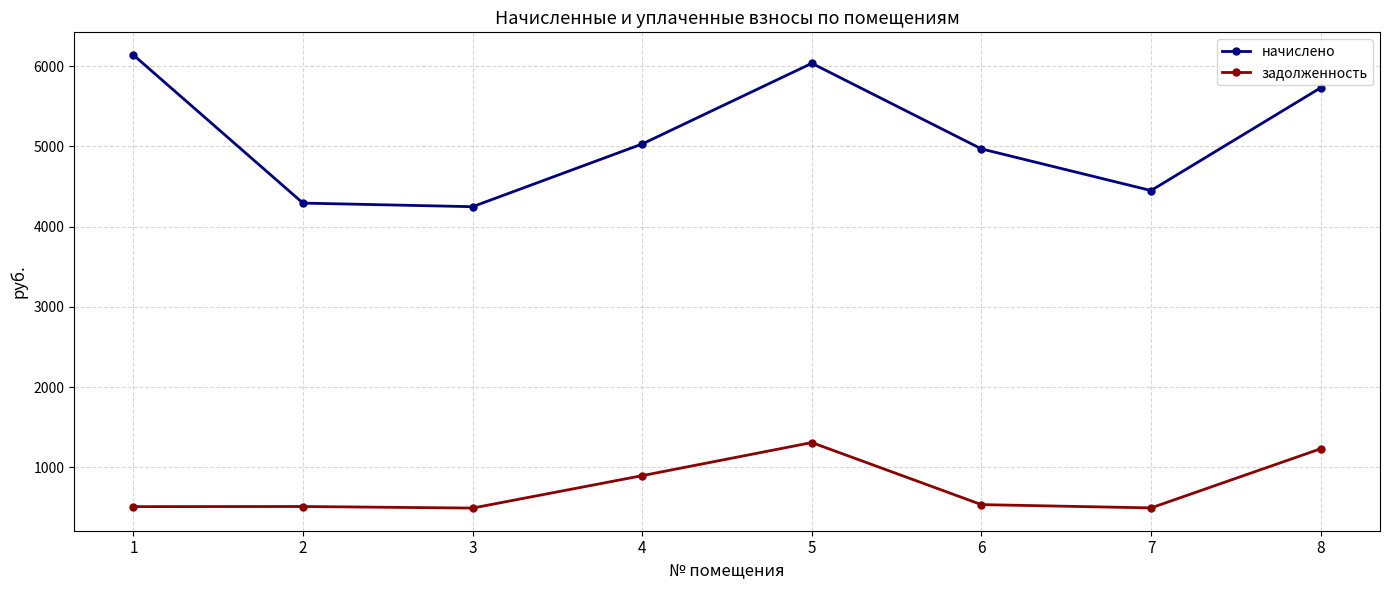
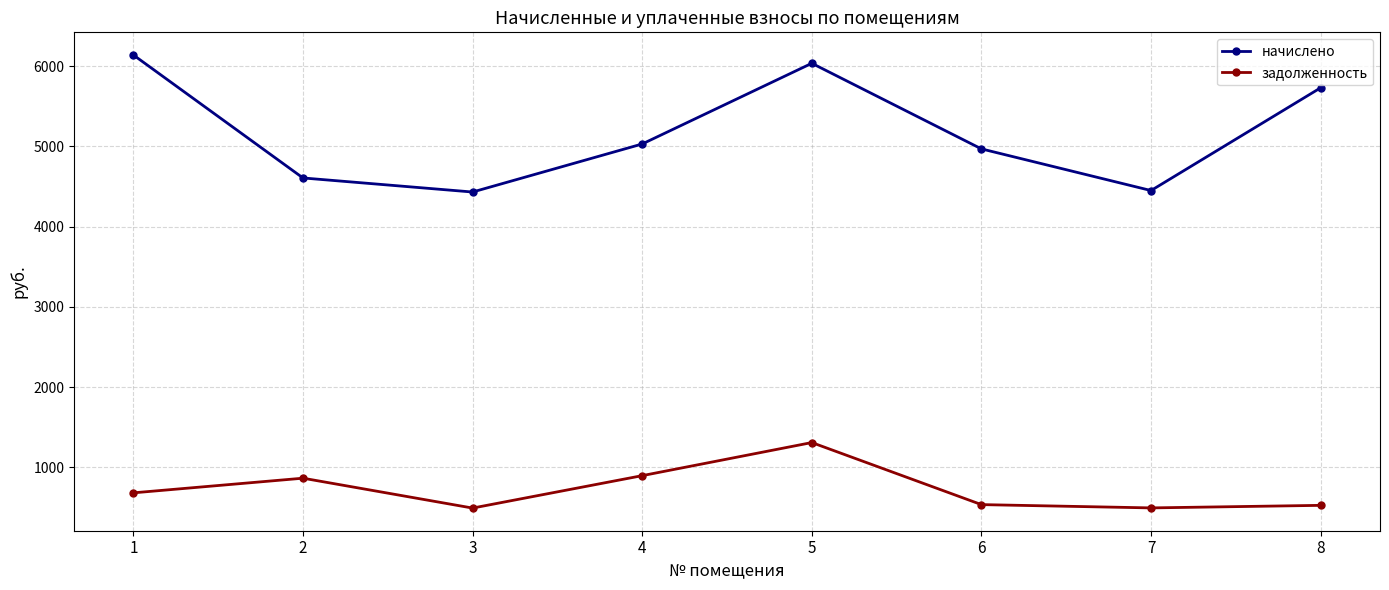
  {
    "начислено": {
      "1": 6100,
-     "2": 4300,
-     "3": 4200,
+     "2": 4600,
+     "3": 4400,
      "4": 5000,
      "5": 6000,
      "6": 5000,
      "7": 4500,
      "8": 5700
    },
    "задолженность": {
-     "1": 500,
-     "2": 500,
+     "1": 700,
+     "2": 900,
      "3": 500,
      "4": 900,
      "5": 1300,
      "6": 500,
      "7": 500,
-     "8": 1200
+     "8": 500
    }
  }
